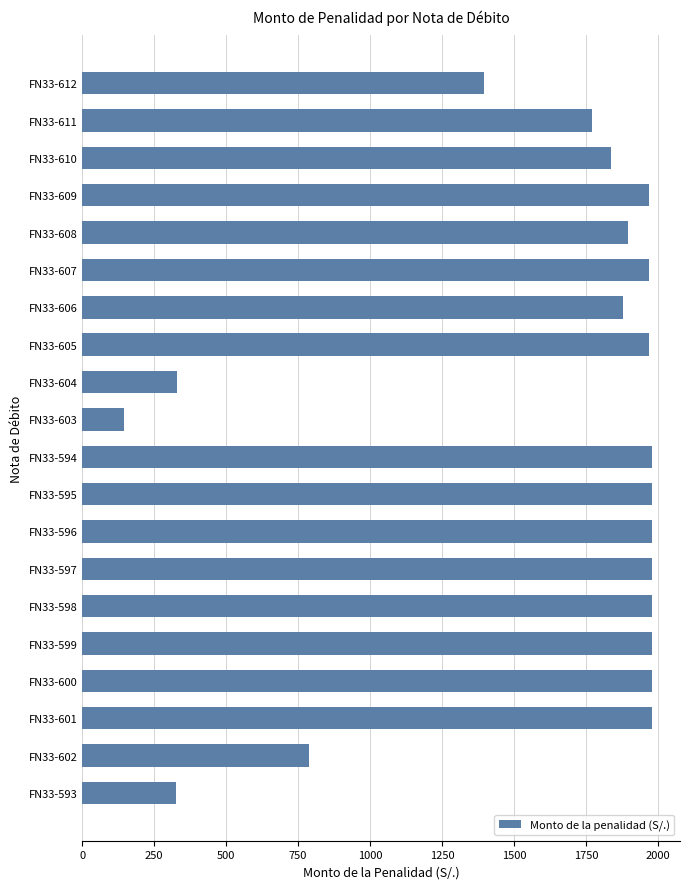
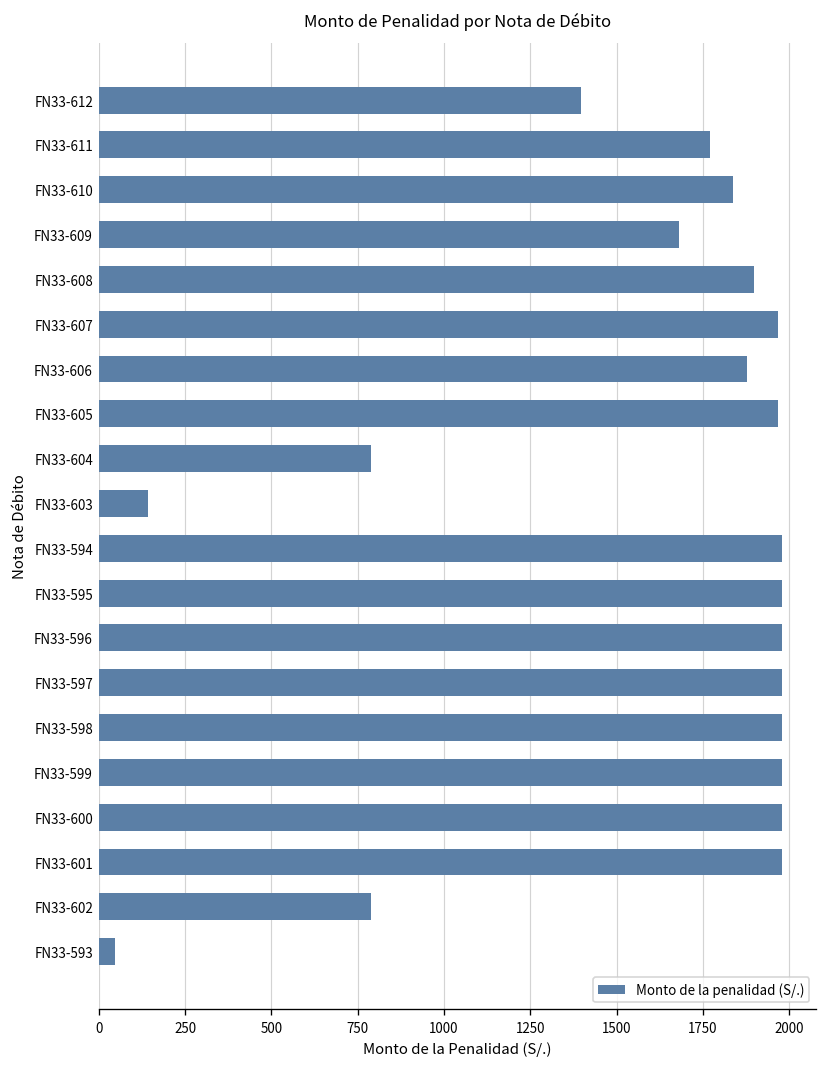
  {
    "FN33-612": 1400,
    "FN33-611": 1770,
    "FN33-610": 1840,
-   "FN33-609": 1970,
+   "FN33-609": 1680,
    "FN33-608": 1900,
    "FN33-607": 1970,
    "FN33-606": 1880,
    "FN33-605": 1970,
-   "FN33-604": 330,
+   "FN33-604": 790,
    "FN33-603": 140,
    "FN33-594": 1980,
    "FN33-595": 1980,
    "FN33-596": 1980,
    "FN33-597": 1980,
    "FN33-598": 1980,
    "FN33-599": 1980,
    "FN33-600": 1980,
    "FN33-601": 1980,
    "FN33-602": 790,
-   "FN33-593": 330
+   "FN33-593": 50
  }
